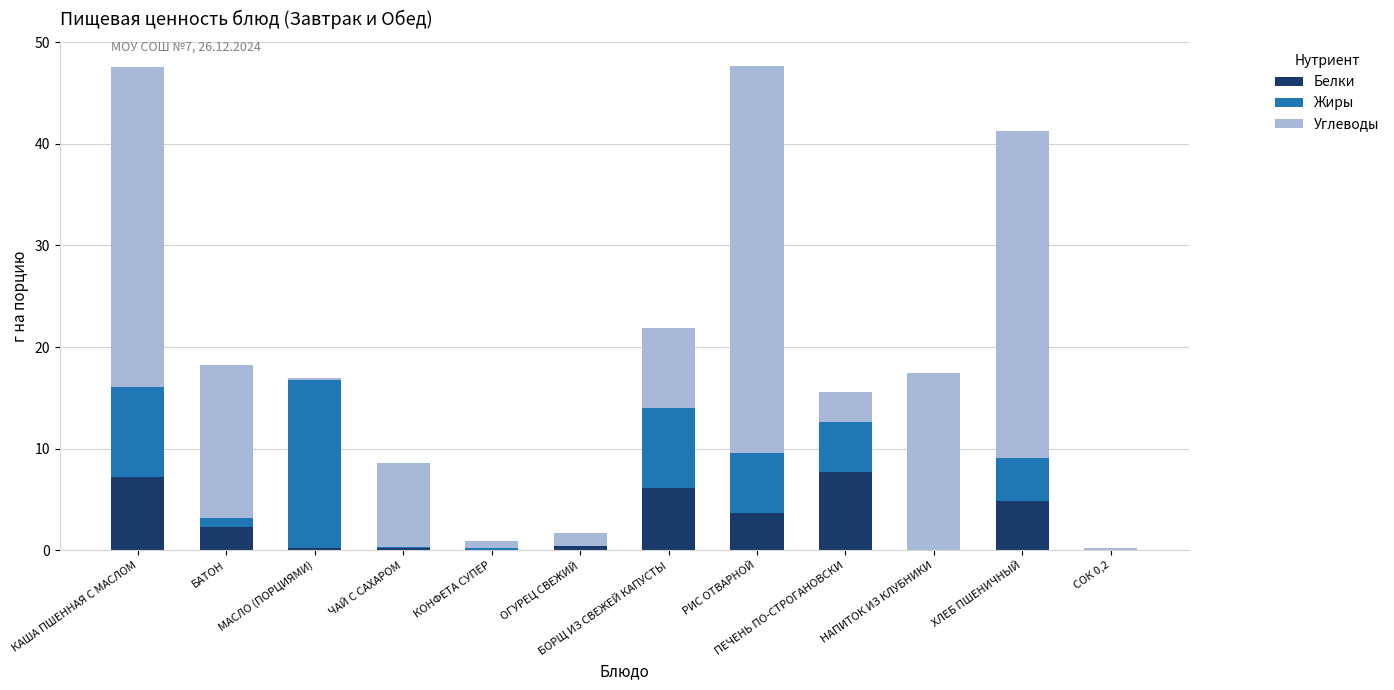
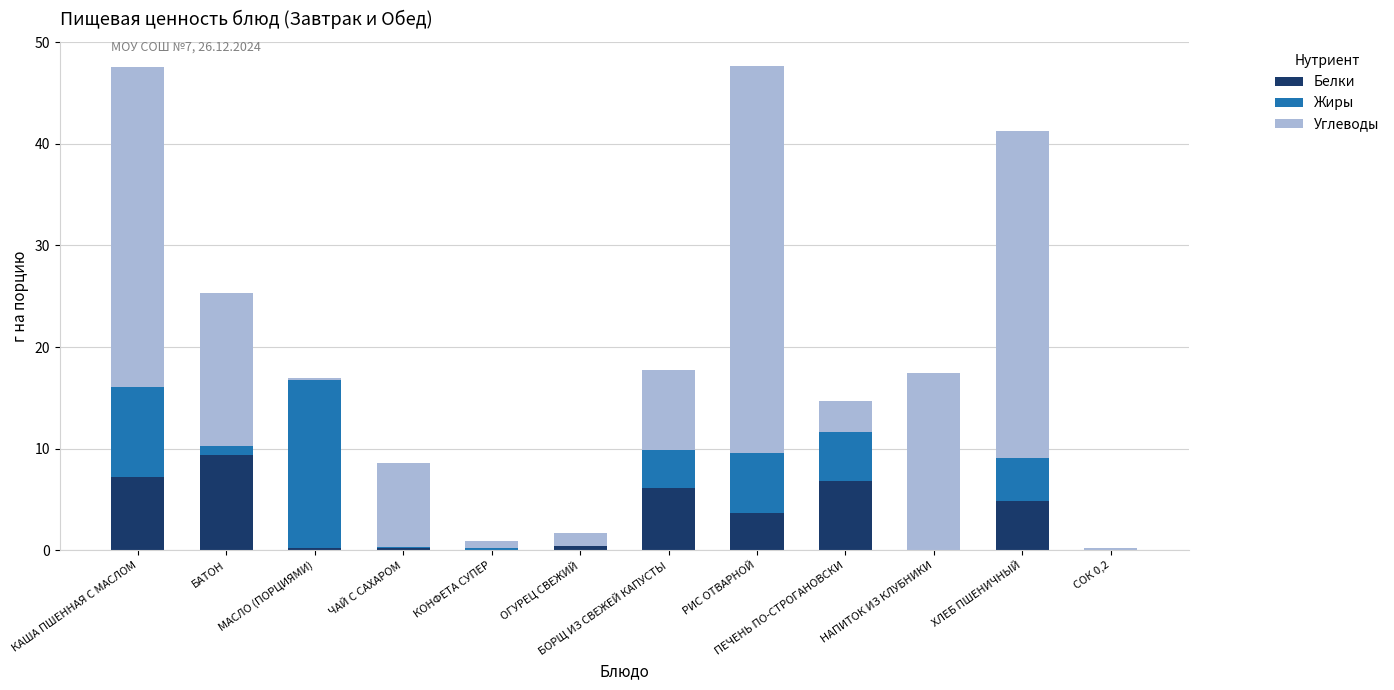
  {
    "Белки": {
      "КАША ПШЕННАЯ С МАСЛОМ": 7.2,
-     "БАТОН": 2.3,
+     "БАТОН": 9.4,
      "ОГУРЕЦ СВЕЖИЙ": 0.4,
      "БОРЩ ИЗ СВЕЖЕЙ КАПУСТЫ": 6.1,
      "РИС ОТВАРНОЙ": 3.6,
-     "ПЕЧЕНЬ ПО-СТРОГАНОВСКИ": 7.7,
+     "ПЕЧЕНЬ ПО-СТРОГАНОВСКИ": 6.8,
      "НАПИТОК ИЗ КЛУБНИКИ": 0.0,
      "ХЛЕБ ПШЕНИЧНЫЙ": 4.9,
      "СОК 0,2": 0.0
    },
    "Жиры": {
      "КАША ПШЕННАЯ С МАСЛОМ": 8.9,
      "БАТОН": 0.9,
      "МАСЛО (ПОРЦИЯМИ)": 16.6,
-     "БОРЩ ИЗ СВЕЖЕЙ КАПУСТЫ": 7.9,
+     "БОРЩ ИЗ СВЕЖЕЙ КАПУСТЫ": 3.7,
      "РИС ОТВАРНОЙ": 5.9,
      "ПЕЧЕНЬ ПО-СТРОГАНОВСКИ": 4.9,
      "НАПИТОК ИЗ КЛУБНИКИ": 0.0,
      "ХЛЕБ ПШЕНИЧНЫЙ": 4.2,
      "СОК 0,2": 0.0
    },
    "Углеводы": {
      "КАША ПШЕННАЯ С МАСЛОМ": 31.5,
      "БАТОН": 15.0,
      "ЧАЙ С САХАРОМ": 8.3,
      "КОНФЕТА СУПЕР": 0.7,
      "ОГУРЕЦ СВЕЖИЙ": 1.2,
      "БОРЩ ИЗ СВЕЖЕЙ КАПУСТЫ": 7.9,
      "РИС ОТВАРНОЙ": 38.1,
      "ПЕЧЕНЬ ПО-СТРОГАНОВСКИ": 3.0,
      "НАПИТОК ИЗ КЛУБНИКИ": 17.4,
      "ХЛЕБ ПШЕНИЧНЫЙ": 32.1
    }
  }
